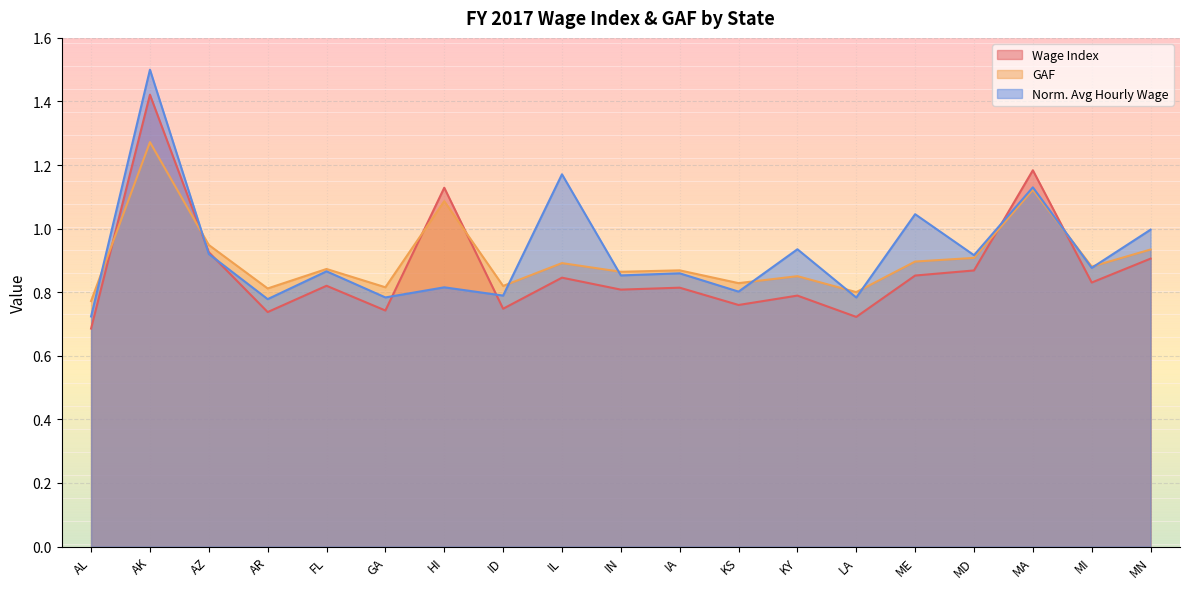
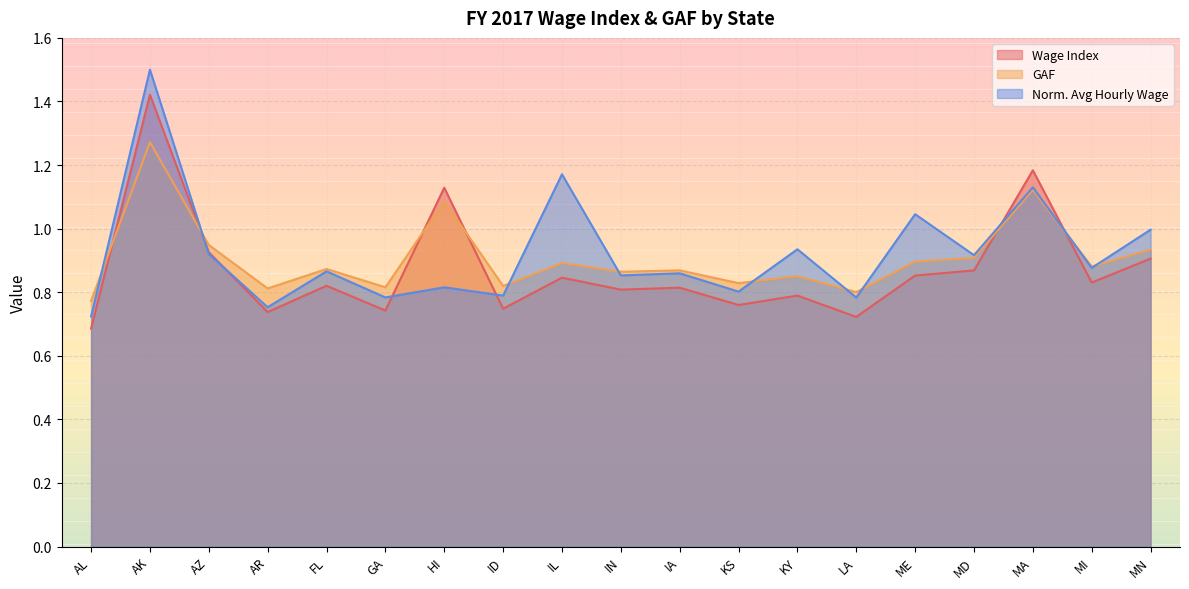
  {
    "Norm. Avg Hourly Wage": {
      "AL": 0.72,
      "AK": 1.50,
-     "AR": 0.78,
+     "AR": 0.75,
      "GA": 0.78,
      "HI": 0.82,
      "ID": 0.79,
      "IL": 1.17,
      "IN": 0.85,
      "IA": 0.86,
      "KS": 0.80,
      "KY": 0.94,
      "LA": 0.78,
      "ME": 1.05,
      "MD": 0.92,
      "MN": 1.00
    }
  }
